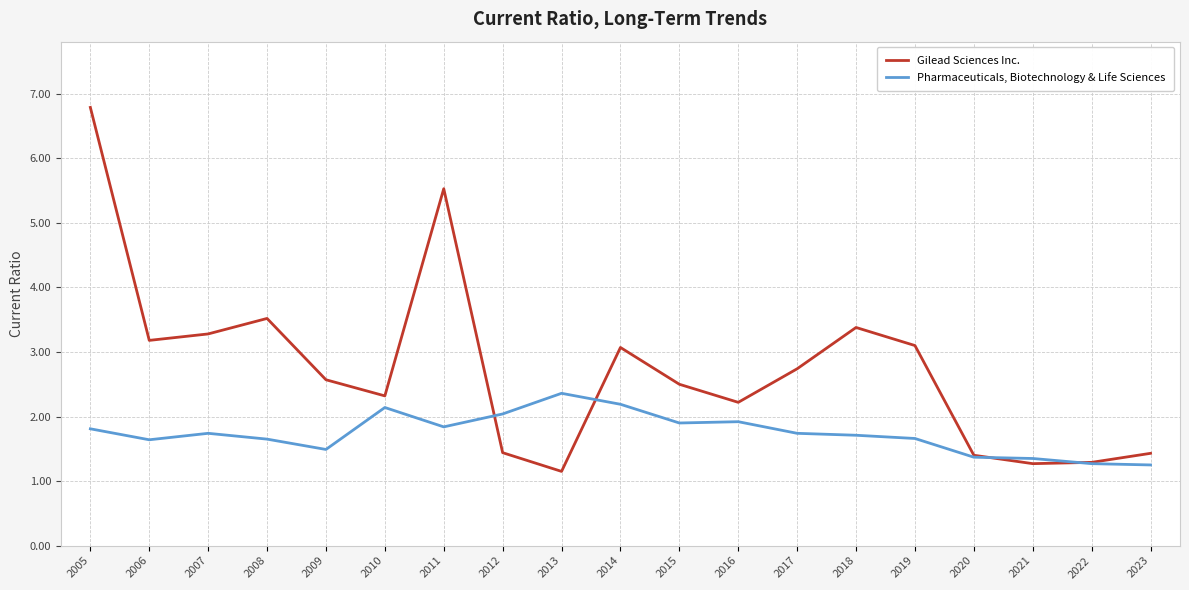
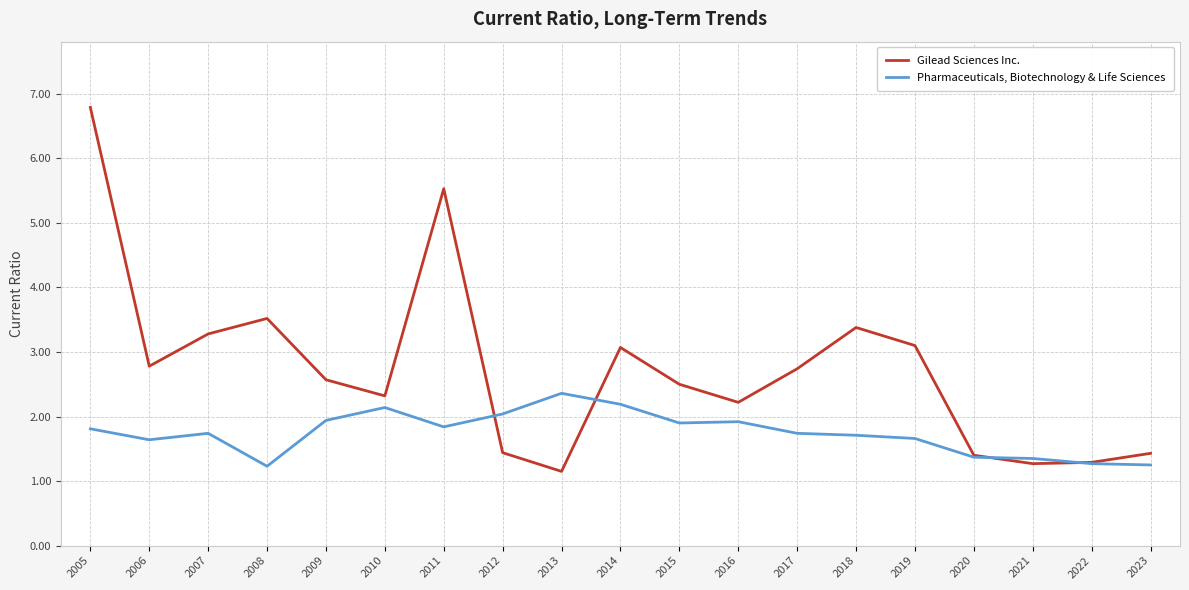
  {
    "Gilead Sciences Inc.": {
      "2005": 6.8,
-     "2006": 3.2,
+     "2006": 2.8,
      "2007": 3.3,
      "2008": 3.5,
      "2009": 2.6,
      "2010": 2.3,
      "2011": 5.5,
      "2012": 1.4,
      "2013": 1.2,
      "2014": 3.1,
      "2015": 2.5,
      "2016": 2.2,
      "2017": 2.7,
      "2018": 3.4,
      "2019": 3.1,
      "2021": 1.3,
      "2023": 1.4
    },
    "Pharmaceuticals, Biotechnology & Life Sciences": {
      "2005": 1.8,
      "2006": 1.6,
      "2007": 1.7,
-     "2008": 1.7,
-     "2009": 1.5,
+     "2008": 1.2,
+     "2009": 1.9,
      "2010": 2.1,
      "2011": 1.8,
      "2012": 2.0,
      "2013": 2.4,
      "2014": 2.2,
      "2015": 1.9,
      "2016": 1.9,
      "2017": 1.7,
      "2018": 1.7,
      "2019": 1.7,
      "2021": 1.4,
      "2023": 1.3
    }
  }
